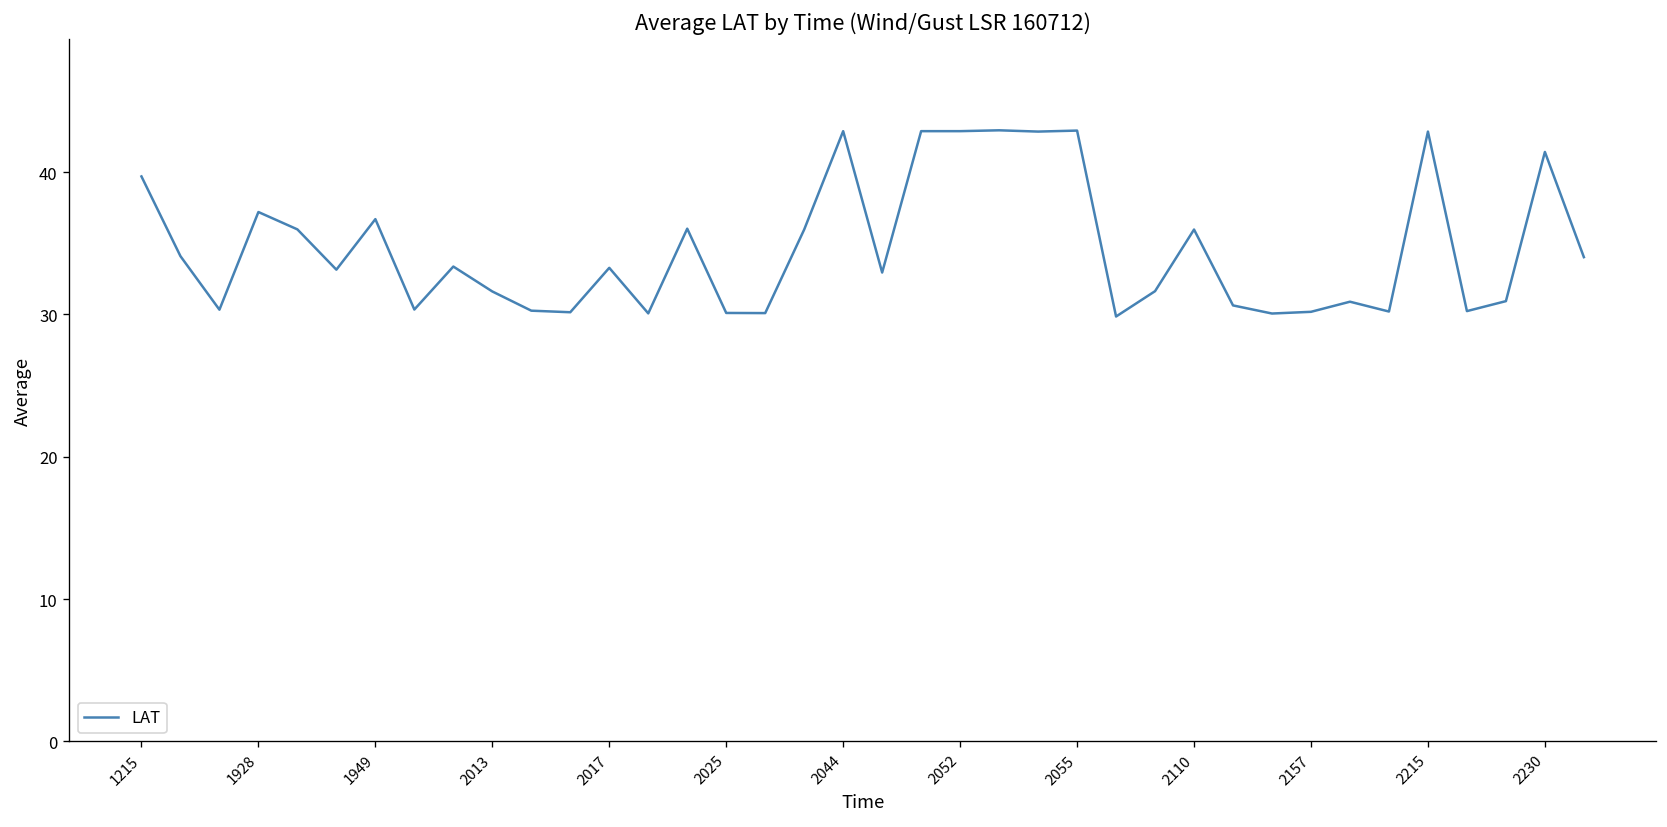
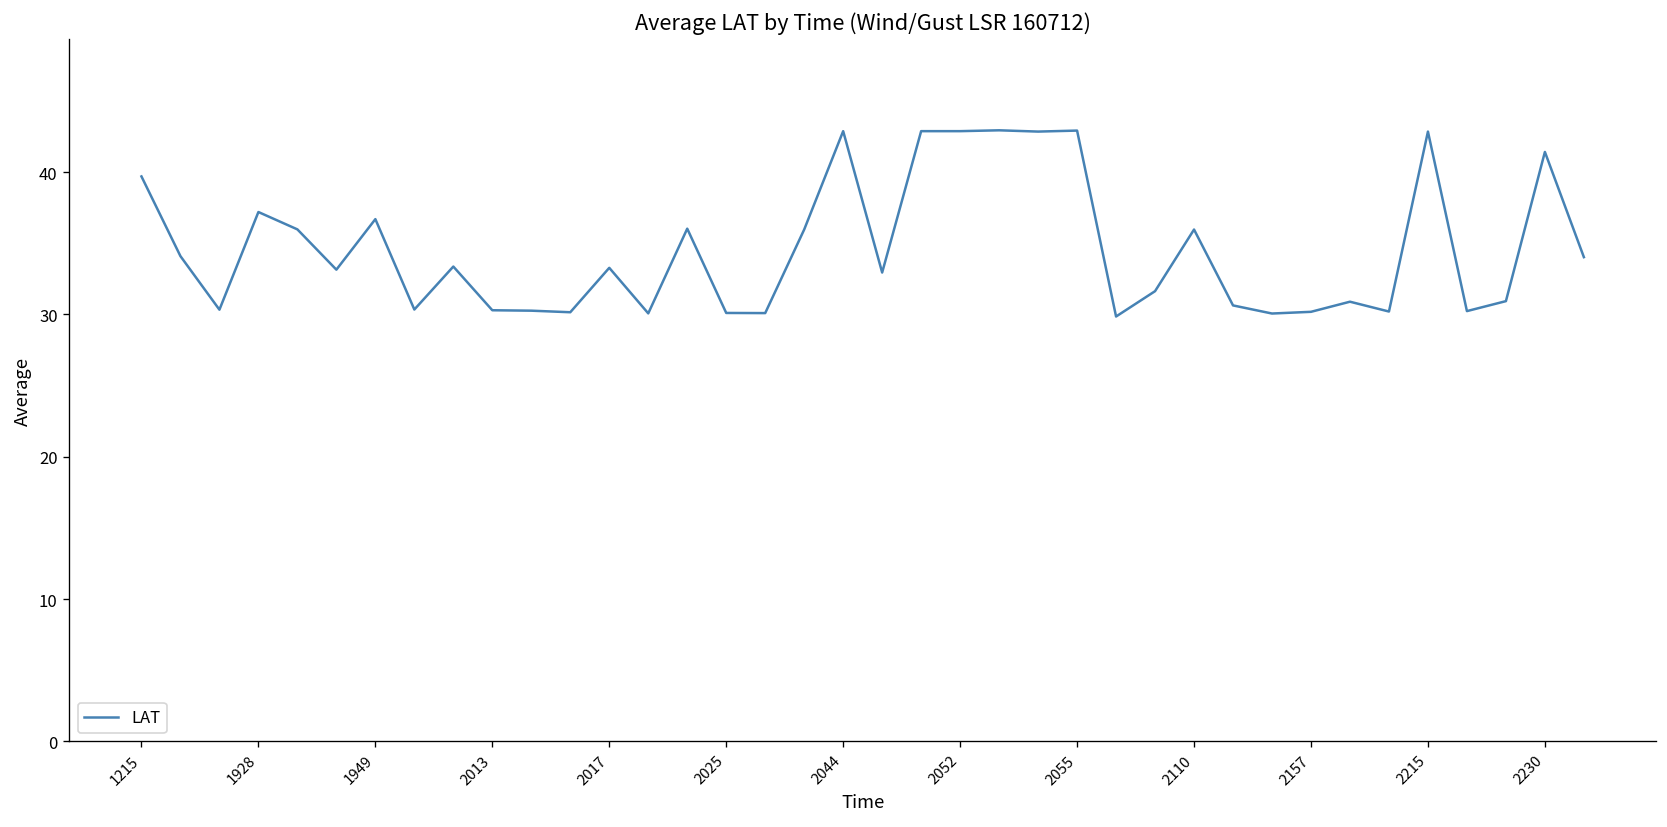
  {
    "1215": 39.7,
    "1928": 37.2,
    "1949": 36.7,
-   "2013": 31.6,
+   "2013": 30.3,
    "2017": 33.3,
    "2025": 30.1,
    "2044": 42.9,
    "2052": 42.9,
    "2055": 42.9,
    "2110": 36.0,
    "2157": 30.2,
    "2215": 42.8,
    "2230": 41.4
  }
